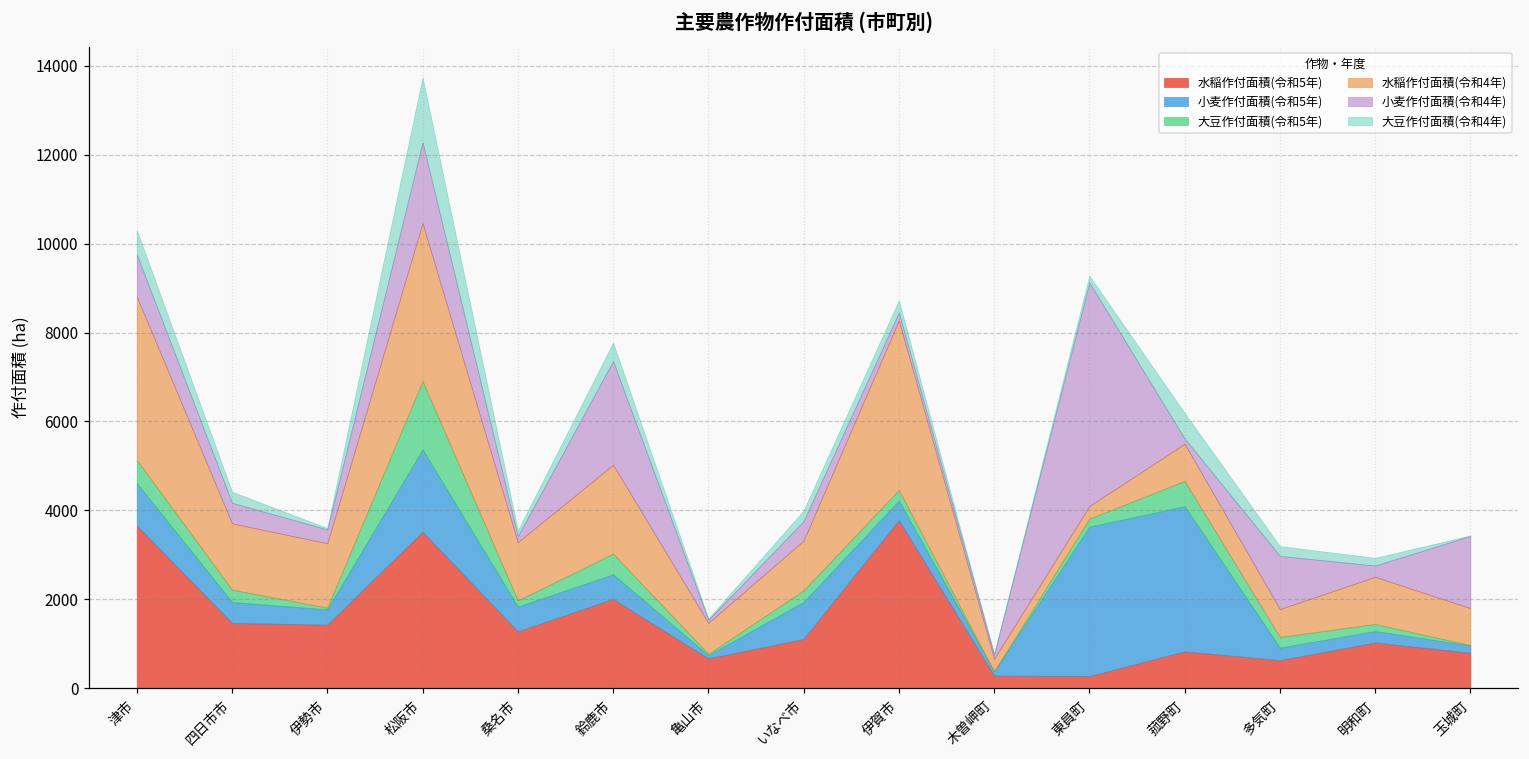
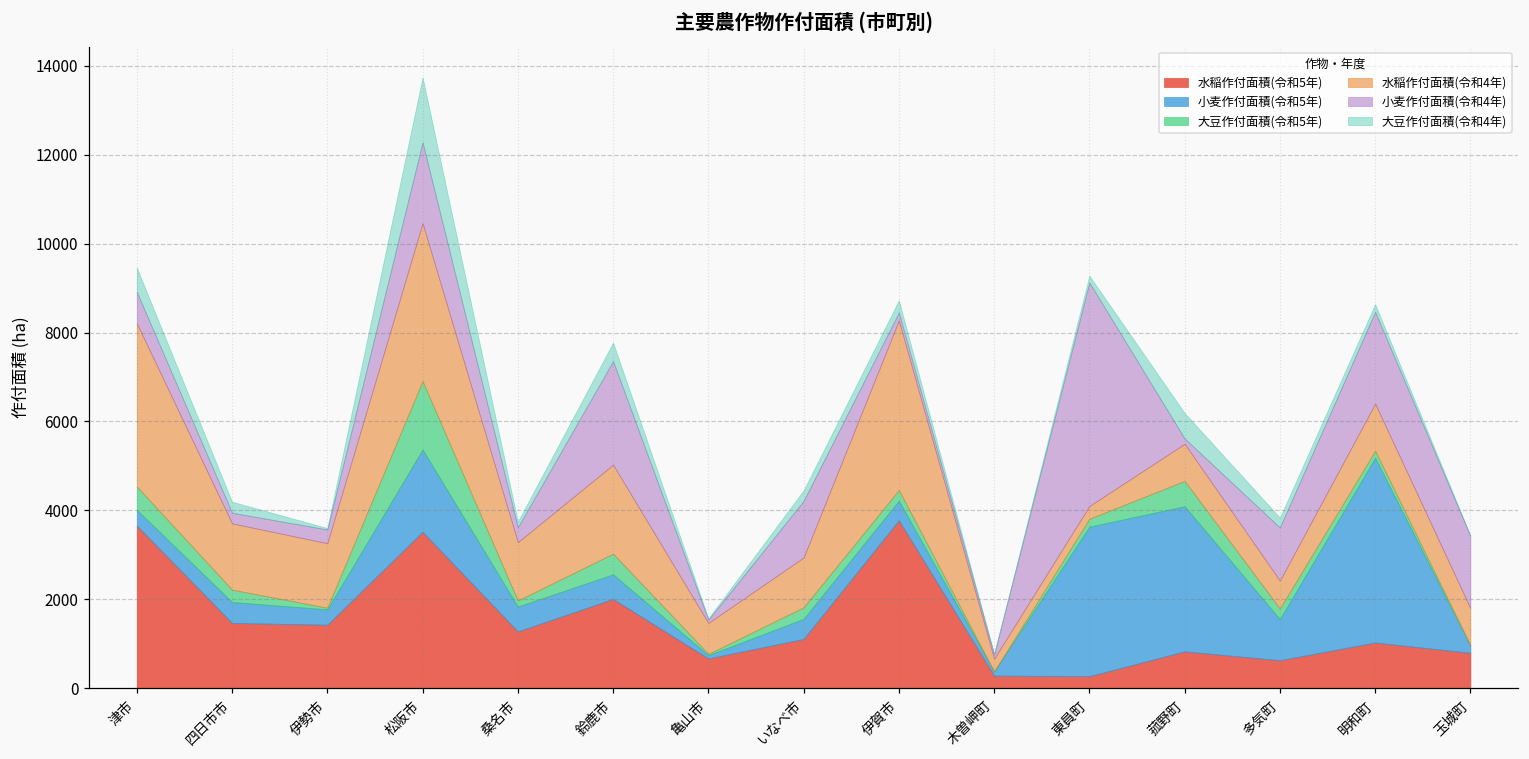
  {
    "小麦作付面積(令和5年)": {
-     "津市": 1000,
+     "津市": 400,
      "四日市市": 500,
      "松阪市": 1900,
      "桑名市": 600,
      "鈴鹿市": 600,
-     "いなべ市": 800,
+     "いなべ市": 500,
      "伊賀市": 400,
      "東員町": 3400,
      "菰野町": 3300,
-     "多気町": 300,
-     "明和町": 300
+     "多気町": 900,
+     "明和町": 4200
    },
    "小麦作付面積(令和4年)": {
-     "津市": 900,
-     "四日市市": 500,
+     "津市": 700,
+     "四日市市": 200,
      "松阪市": 1800,
-     "桑名市": 100,
+     "桑名市": 300,
      "鈴鹿市": 2300,
-     "いなべ市": 400,
+     "いなべ市": 1300,
      "伊賀市": 200,
      "東員町": 5000,
      "菰野町": 100,
      "多気町": 1200,
-     "明和町": 300
+     "明和町": 2100
    }
  }
